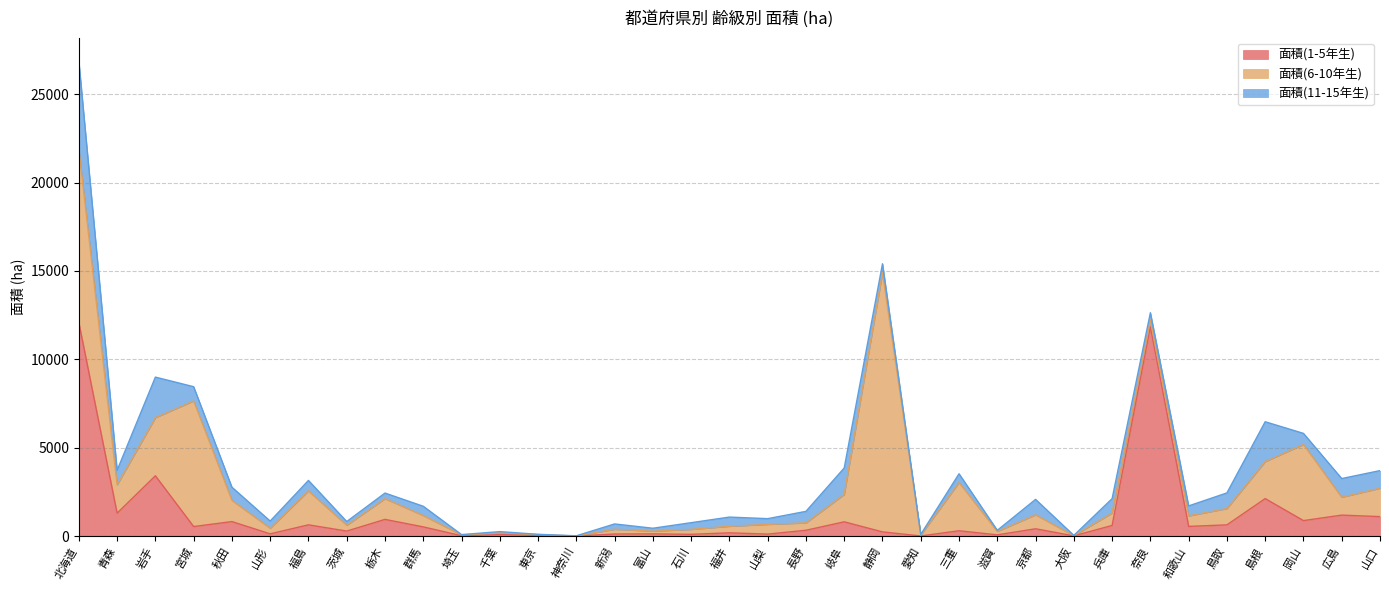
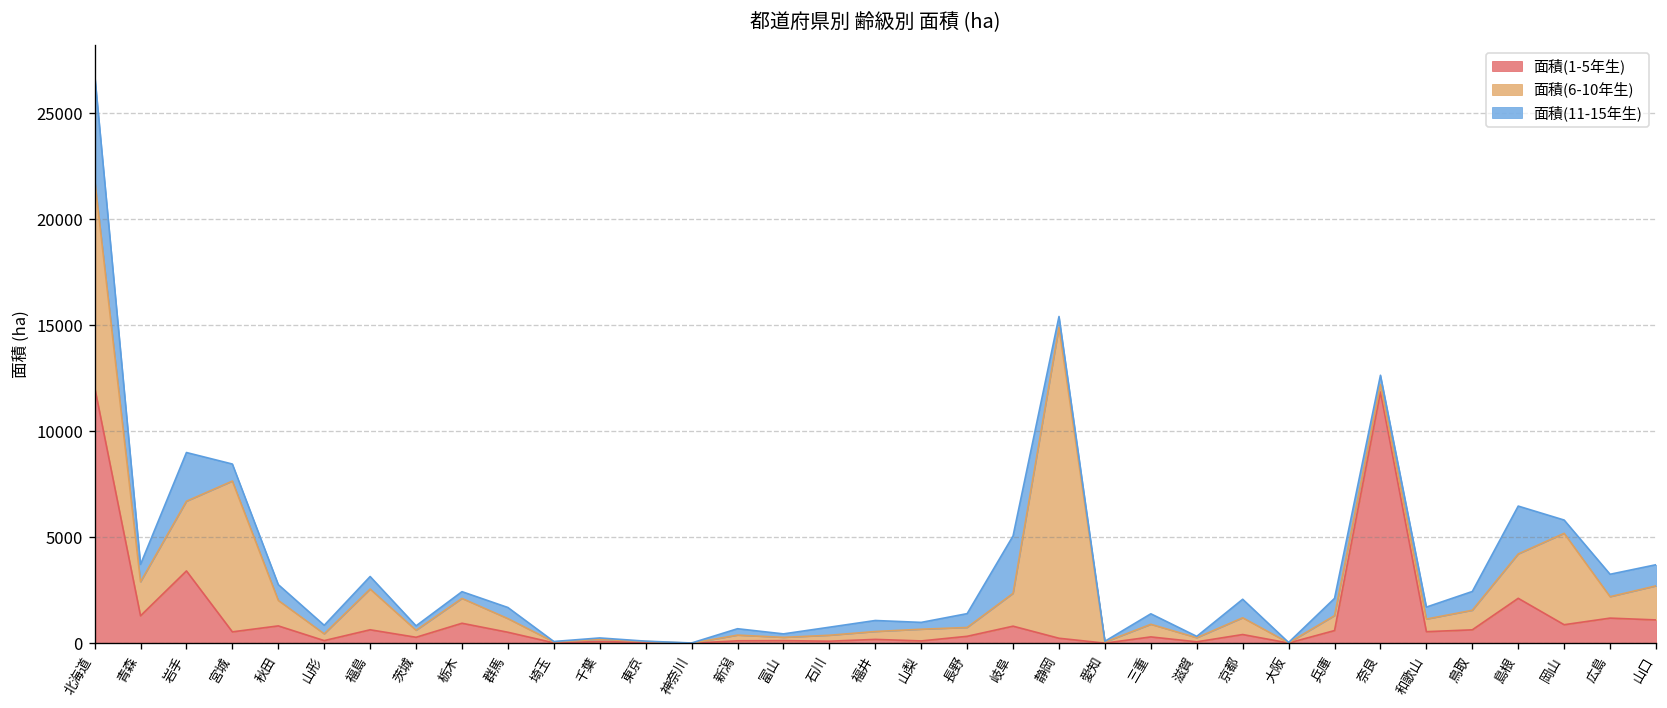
  {
    "面積(1-5年生)": {
      "北海道": 12100,
      "青森": 1300,
      "岩手": 3400,
      "宮城": 500,
      "秋田": 800,
      "山形": 100,
      "福島": 600,
      "茨城": 300,
      "栃木": 900,
      "群馬": 500,
      "新潟": 100,
      "富山": 100,
      "石川": 100,
      "福井": 200,
      "山梨": 100,
      "長野": 300,
      "岐阜": 800,
      "静岡": 200,
      "三重": 300,
      "滋賀": 100,
      "京都": 400,
      "兵庫": 600,
      "奈良": 11800,
      "和歌山": 500,
      "鳥取": 600,
      "島根": 2100,
      "岡山": 900,
      "広島": 1200,
      "山口": 1100
    },
    "面積(6-10年生)": {
      "北海道": 9800,
      "青森": 1600,
      "岩手": 3300,
      "宮城": 7100,
      "秋田": 1200,
      "山形": 300,
      "福島": 1900,
      "茨城": 300,
      "栃木": 1200,
      "群馬": 600,
      "新潟": 300,
      "富山": 200,
      "石川": 300,
      "福井": 400,
      "山梨": 600,
      "長野": 400,
      "岐阜": 1500,
      "静岡": 14700,
-     "三重": 2700,
+     "三重": 600,
      "京都": 800,
      "兵庫": 700,
      "奈良": 300,
      "和歌山": 600,
      "鳥取": 900,
      "島根": 2100,
      "岡山": 4300,
      "広島": 1000,
      "山口": 1600
    },
    "面積(11-15年生)": {
      "北海道": 5000,
      "青森": 800,
      "岩手": 2300,
      "宮城": 800,
      "秋田": 700,
      "山形": 400,
      "福島": 600,
      "茨城": 200,
      "栃木": 300,
      "群馬": 500,
      "新潟": 300,
      "富山": 200,
      "石川": 400,
      "福井": 500,
      "山梨": 300,
      "長野": 700,
-     "岐阜": 1500,
+     "岐阜": 2700,
      "静岡": 500,
      "三重": 500,
      "京都": 900,
      "兵庫": 800,
      "奈良": 400,
      "和歌山": 600,
      "鳥取": 900,
      "島根": 2300,
      "岡山": 600,
      "広島": 1100,
      "山口": 1000
    }
  }
